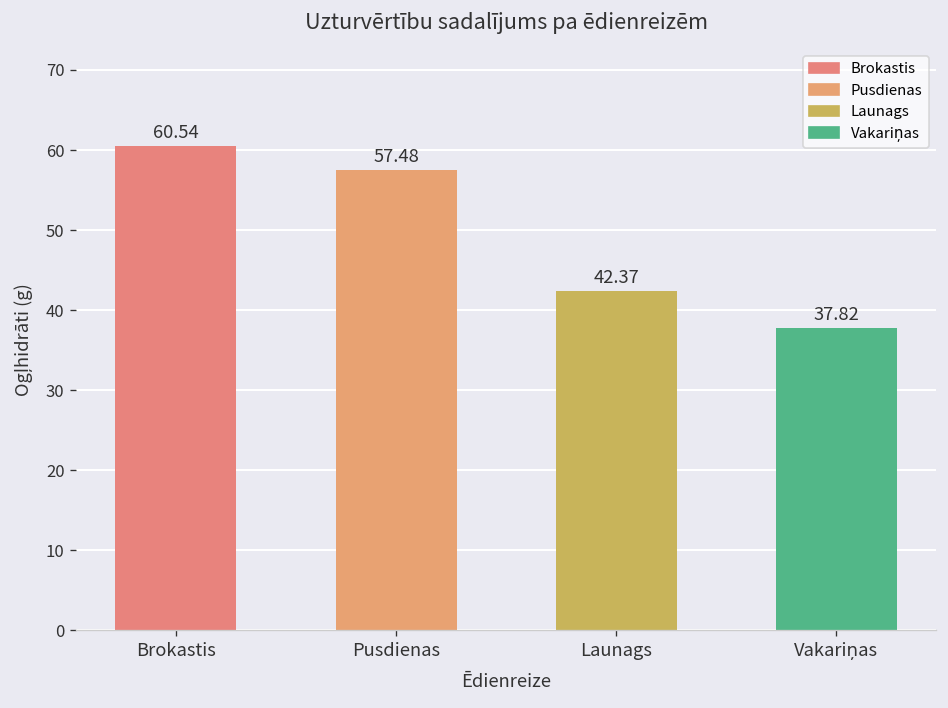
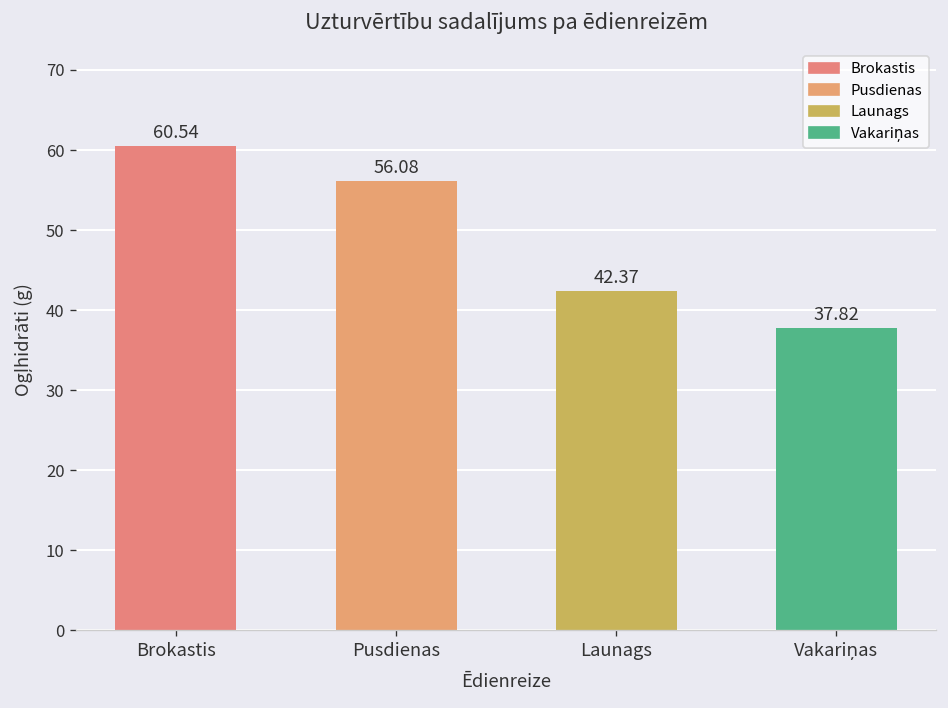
  {
    "Brokastis": 60.54,
-   "Pusdienas": 57.48,
+   "Pusdienas": 56.08,
    "Launags": 42.37,
    "Vakariņas": 37.82
  }
